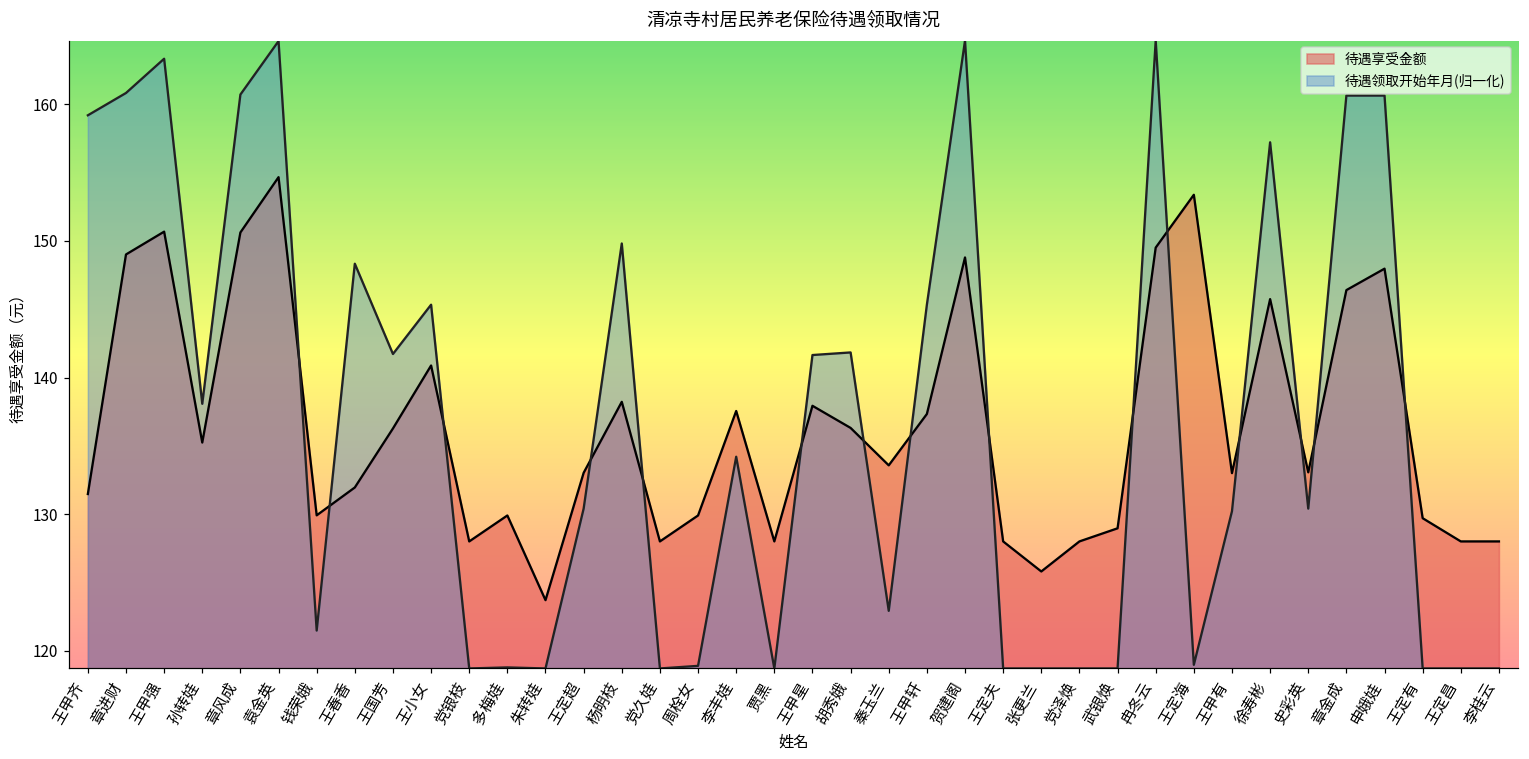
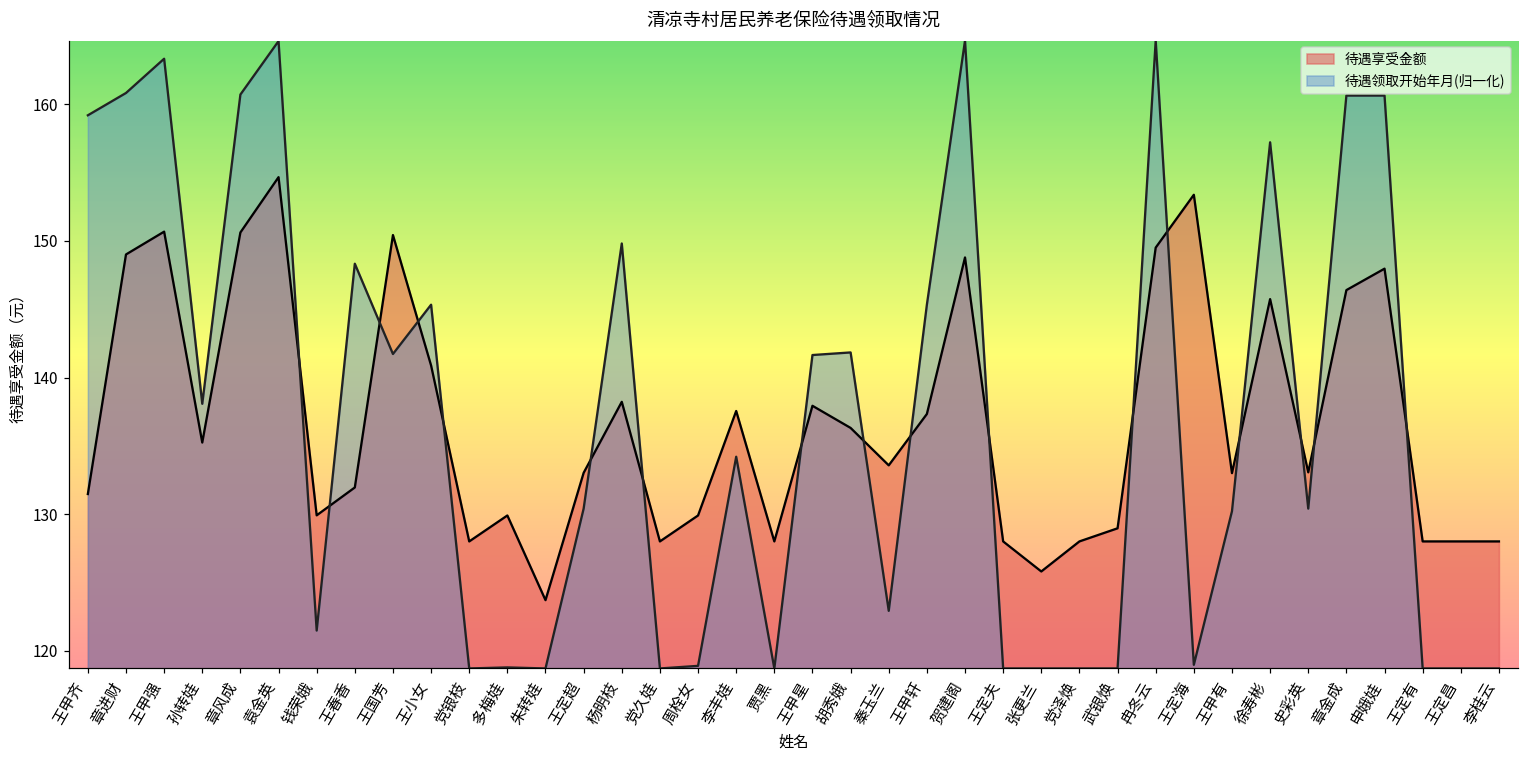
  {
    "待遇享受金额": {
      "王甲齐": 131.5,
      "章进财": 149.0,
      "王甲强": 150.7,
      "孙转娃": 135.2,
      "章风成": 150.6,
      "袁金英": 154.7,
      "钱荣娥": 129.9,
      "王春香": 132.0,
-     "王国芳": 136.3,
+     "王国芳": 150.4,
      "王小女": 140.9,
      "党银枝": 128.0,
      "多梅娃": 129.9,
      "朱转娃": 123.7,
      "王定超": 133.0,
      "杨明枝": 138.2,
      "党久娃": 128.0,
      "周栓女": 129.9,
      "李丰娃": 137.6,
      "贾黑": 128.0,
      "王甲星": 137.9,
      "胡秀娥": 136.3,
      "秦玉兰": 133.6,
      "王甲轩": 137.3,
      "贺建阁": 148.8,
      "王定夫": 128.0,
      "张更兰": 125.8,
      "党泽焕": 128.0,
      "武银焕": 129.0,
      "冉冬云": 149.5,
      "王定海": 153.4,
      "王甲有": 133.0,
      "徐寿彬": 145.7,
      "史彩英": 133.1,
      "章金成": 146.4,
      "申娥娃": 148.0,
-     "王定有": 129.7,
+     "王定有": 128.0,
      "王定昌": 128.0,
      "李桂云": 128.0
    },
    "待遇领取开始年月(归一化)": {
      "王甲齐": 159.2,
      "章进财": 160.8,
      "王甲强": 163.3,
      "孙转娃": 138.1,
      "章风成": 160.7,
      "袁金英": 164.6,
      "钱荣娥": 121.5,
      "王春香": 148.3,
      "王国芳": 141.7,
      "王小女": 145.3,
      "党银枝": 118.7,
      "多梅娃": 118.8,
      "朱转娃": 118.7,
      "王定超": 130.4,
      "杨明枝": 149.8,
      "党久娃": 118.7,
      "周栓女": 118.9,
      "李丰娃": 134.2,
      "贾黑": 118.7,
      "王甲星": 141.6,
      "胡秀娥": 141.8,
      "秦玉兰": 122.9,
      "王甲轩": 145.3,
      "贺建阁": 164.7,
      "王定夫": 118.7,
      "张更兰": 118.7,
      "党泽焕": 118.7,
      "武银焕": 118.7,
      "冉冬云": 164.7,
      "王定海": 119.0,
      "王甲有": 130.2,
      "徐寿彬": 157.2,
      "史彩英": 130.4,
      "章金成": 160.6,
      "申娥娃": 160.6,
      "王定有": 118.7,
      "王定昌": 118.7,
      "李桂云": 118.7
    }
  }
